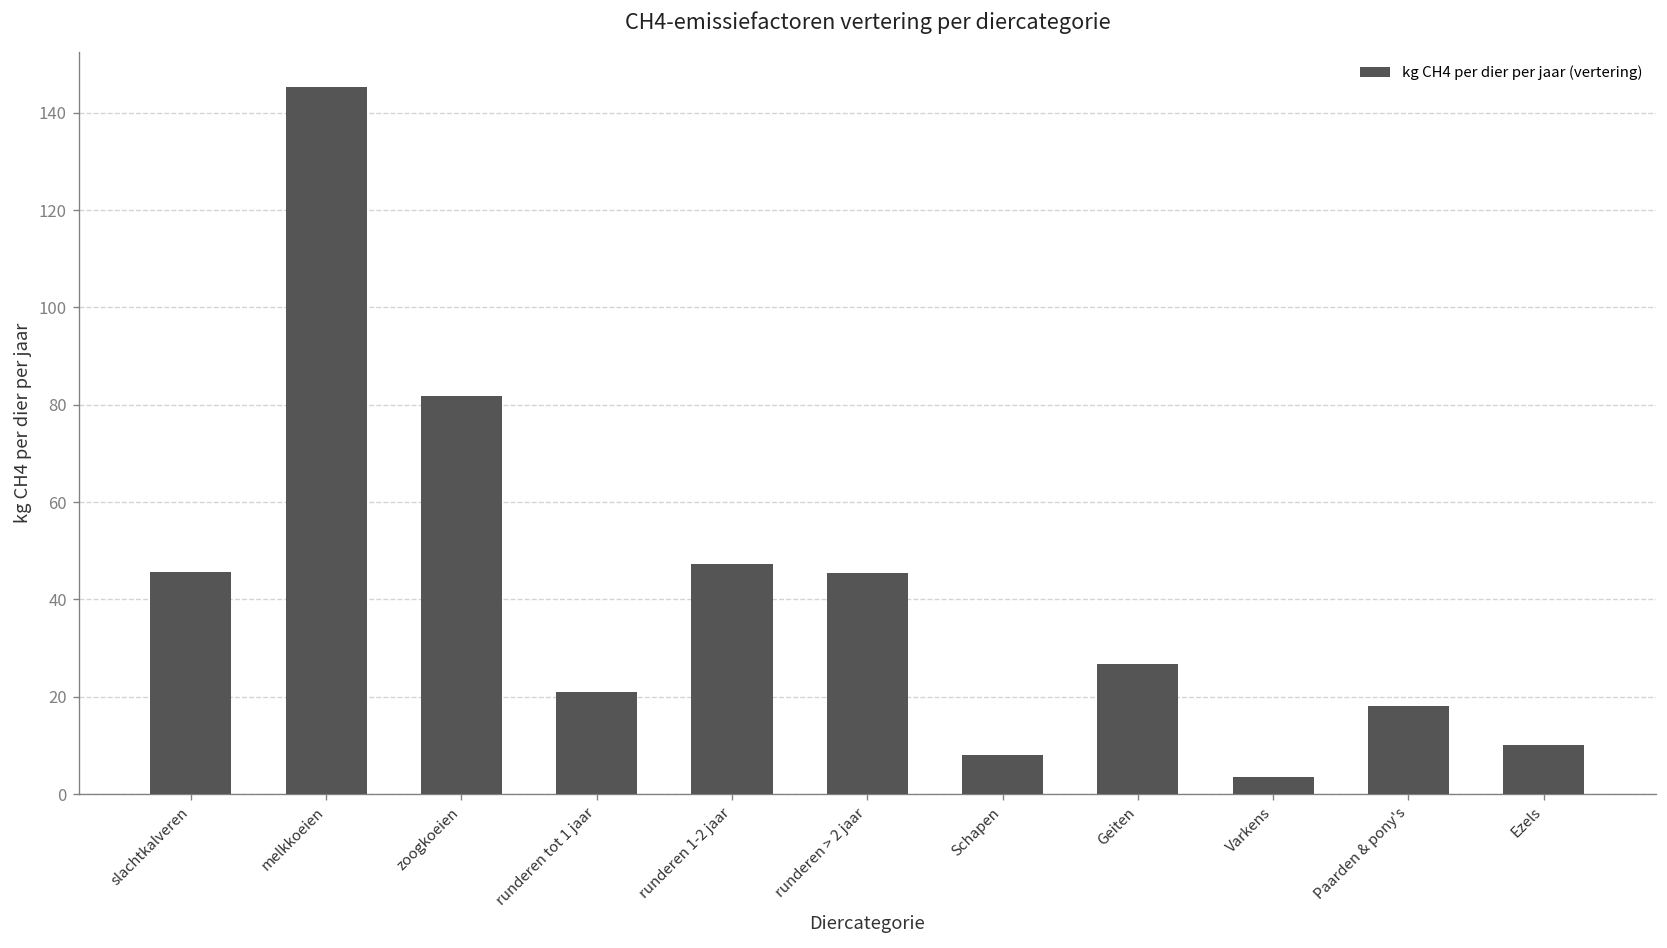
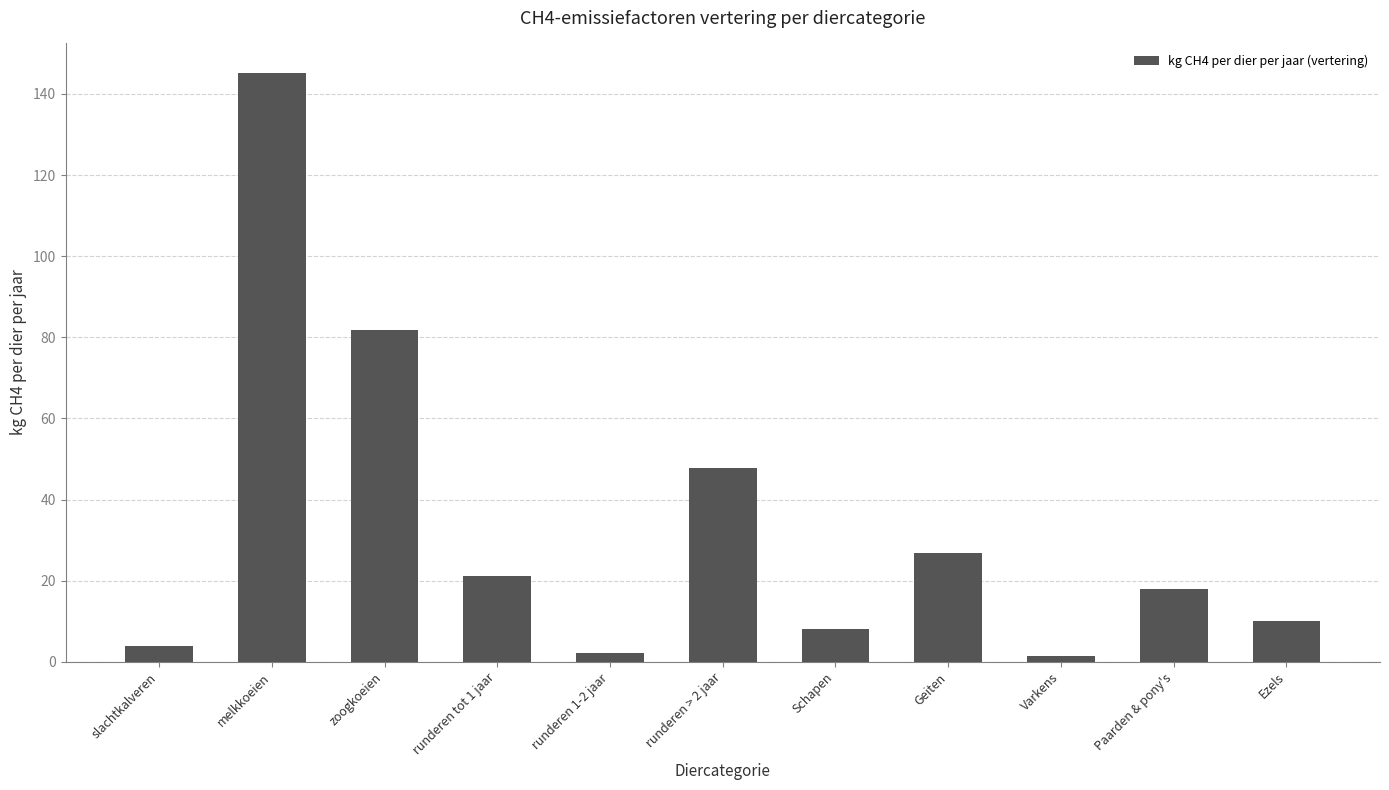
  {
-   "slachtkalveren": 46,
+   "slachtkalveren": 4,
    "melkkoeien": 145,
    "zoogkoeien": 82,
    "runderen tot 1 jaar": 21,
-   "runderen 1-2 jaar": 47,
-   "runderen > 2 jaar": 46,
+   "runderen 1-2 jaar": 2,
+   "runderen > 2 jaar": 48,
    "Schapen": 8,
    "Geiten": 27,
-   "Varkens": 4,
+   "Varkens": 2,
    "Paarden & pony's": 18,
    "Ezels": 10
  }
